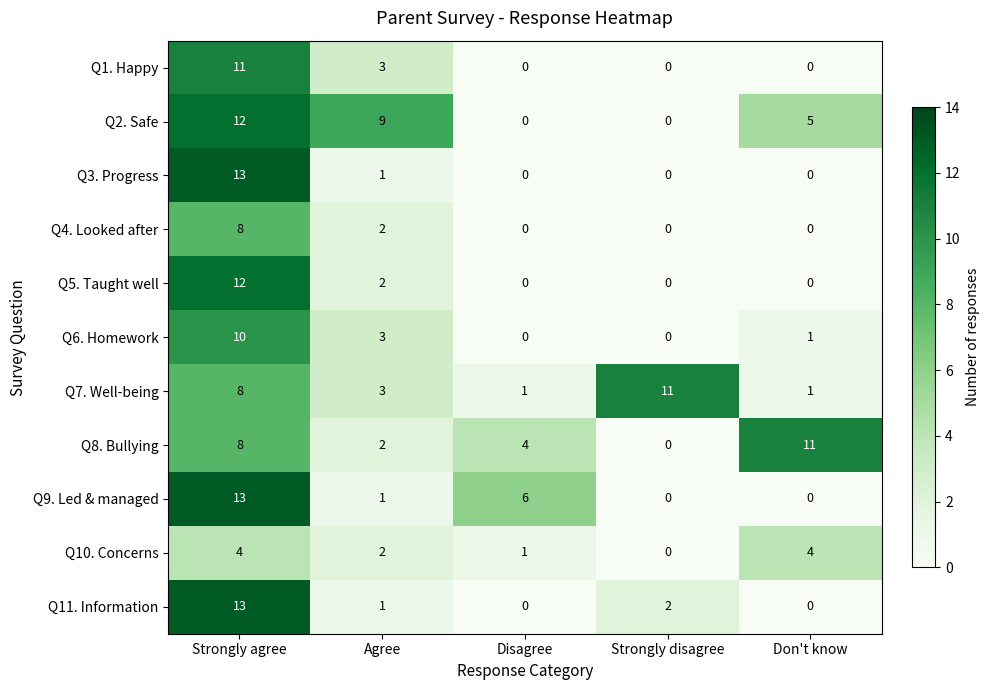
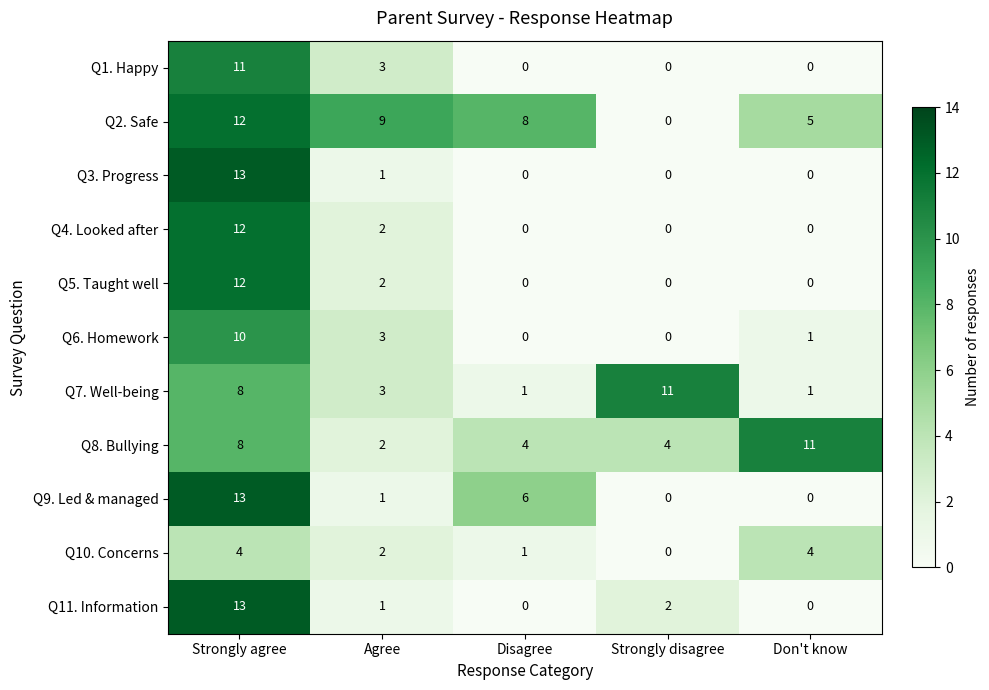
  {
    "Q1. Happy": {
      "Strongly agree": 11,
      "Agree": 3,
      "Disagree": 0,
      "Strongly disagree": 0,
      "Don't know": 0
    },
    "Q2. Safe": {
      "Strongly agree": 12,
      "Agree": 9,
-     "Disagree": 0,
+     "Disagree": 8,
      "Strongly disagree": 0,
      "Don't know": 5
    },
    "Q3. Progress": {
      "Strongly agree": 13,
      "Agree": 1,
      "Disagree": 0,
      "Strongly disagree": 0,
      "Don't know": 0
    },
    "Q4. Looked after": {
-     "Strongly agree": 8,
+     "Strongly agree": 12,
      "Agree": 2,
      "Disagree": 0,
      "Strongly disagree": 0,
      "Don't know": 0
    },
    "Q5. Taught well": {
      "Strongly agree": 12,
      "Agree": 2,
      "Disagree": 0,
      "Strongly disagree": 0,
      "Don't know": 0
    },
    "Q6. Homework": {
      "Strongly agree": 10,
      "Agree": 3,
      "Disagree": 0,
      "Strongly disagree": 0,
      "Don't know": 1
    },
    "Q7. Well-being": {
      "Strongly agree": 8,
      "Agree": 3,
      "Disagree": 1,
      "Strongly disagree": 11,
      "Don't know": 1
    },
    "Q8. Bullying": {
      "Strongly agree": 8,
      "Agree": 2,
      "Disagree": 4,
-     "Strongly disagree": 0,
+     "Strongly disagree": 4,
      "Don't know": 11
    },
    "Q9. Led & managed": {
      "Strongly agree": 13,
      "Agree": 1,
      "Disagree": 6,
      "Strongly disagree": 0,
      "Don't know": 0
    },
    "Q10. Concerns": {
      "Strongly agree": 4,
      "Agree": 2,
      "Disagree": 1,
      "Strongly disagree": 0,
      "Don't know": 4
    },
    "Q11. Information": {
      "Strongly agree": 13,
      "Agree": 1,
      "Disagree": 0,
      "Strongly disagree": 2,
      "Don't know": 0
    }
  }
